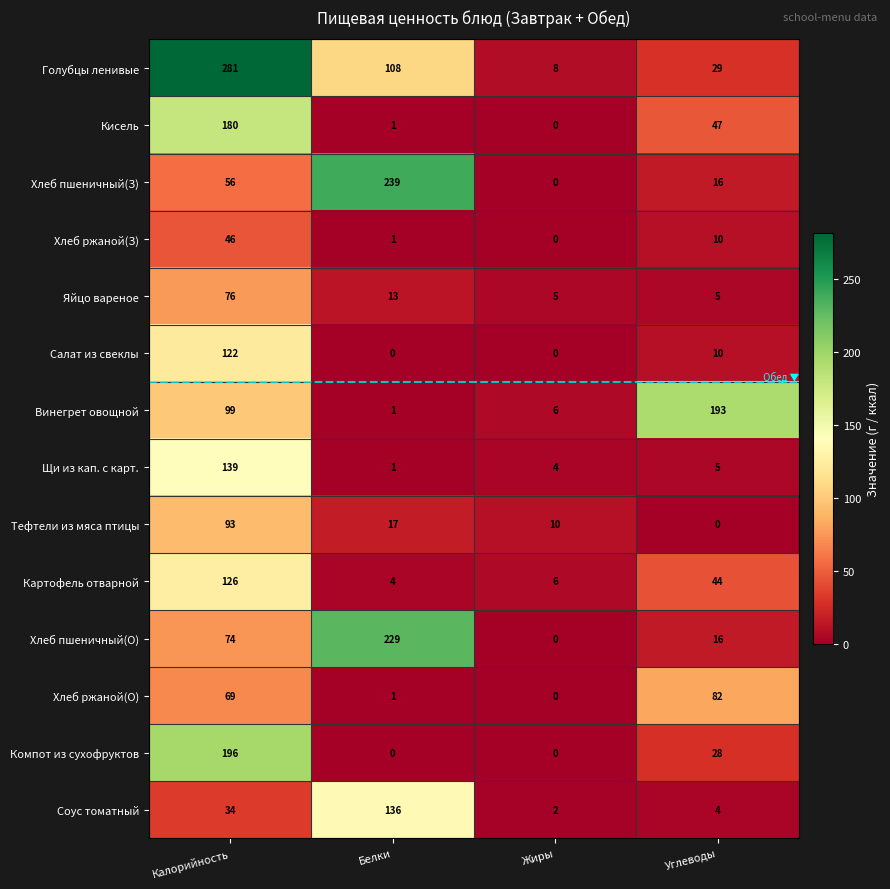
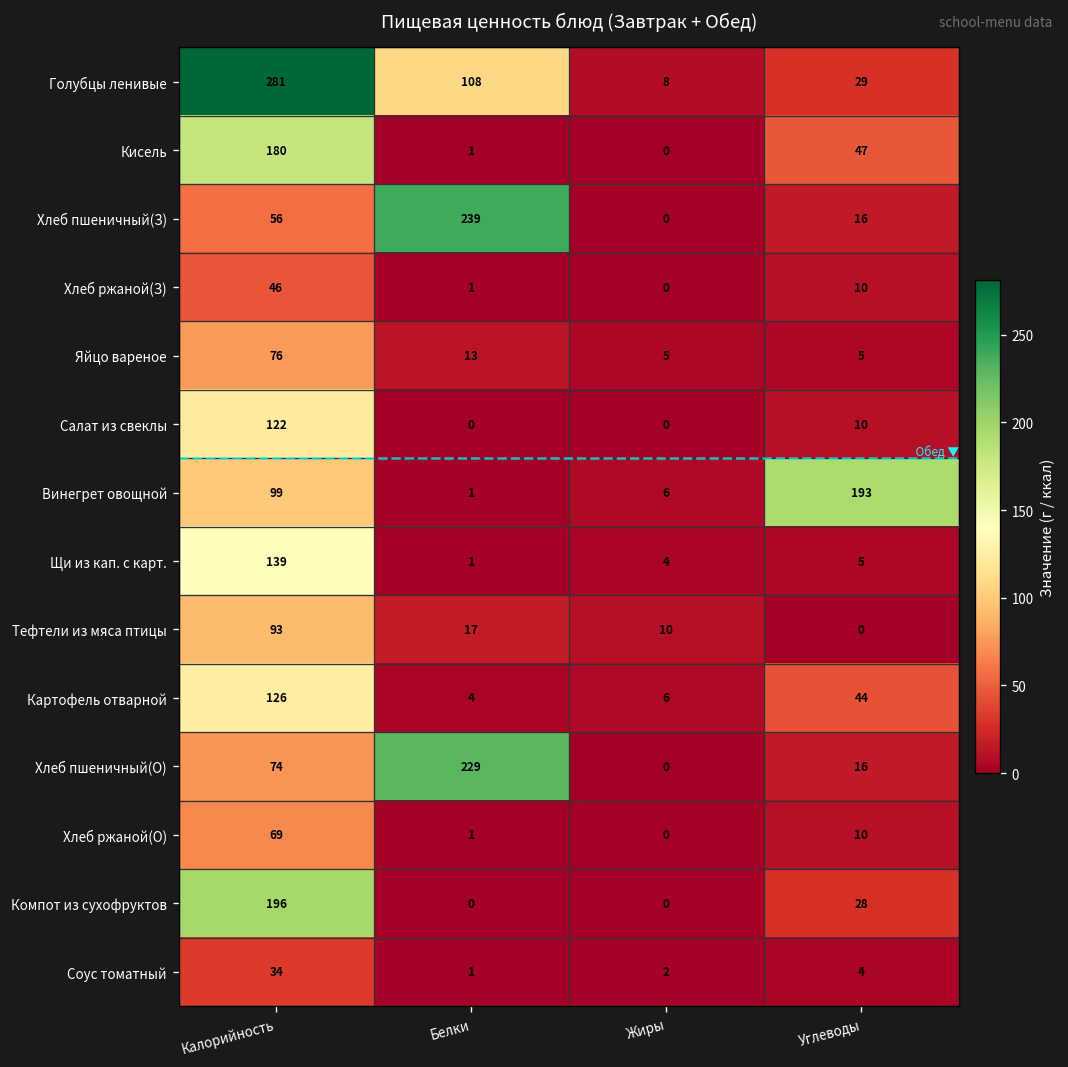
  {
    "Голубцы ленивые": {
      "Калорийность": 281,
      "Белки": 108,
      "Жиры": 8,
      "Углеводы": 29
    },
    "Кисель": {
      "Калорийность": 180,
      "Белки": 1,
      "Жиры": 0,
      "Углеводы": 47
    },
    "Хлеб пшеничный(З)": {
      "Калорийность": 56,
      "Белки": 239,
      "Жиры": 0,
      "Углеводы": 16
    },
    "Хлеб ржаной(З)": {
      "Калорийность": 46,
      "Белки": 1,
      "Жиры": 0,
      "Углеводы": 10
    },
    "Яйцо вареное": {
      "Калорийность": 76,
      "Белки": 13,
      "Жиры": 5,
      "Углеводы": 5
    },
    "Салат из свеклы": {
      "Калорийность": 122,
      "Белки": 0,
      "Жиры": 0
    },
    "Винегрет овощной": {
      "Калорийность": 99,
      "Белки": 1,
      "Жиры": 6,
      "Углеводы": 193
    },
    "Щи из кап. с карт.": {
      "Калорийность": 139,
      "Белки": 1,
      "Жиры": 4,
      "Углеводы": 5
    },
    "Тефтели из мяса птицы": {
      "Калорийность": 93,
      "Белки": 17,
      "Жиры": 10,
      "Углеводы": 0
    },
    "Картофель отварной": {
      "Калорийность": 126,
      "Белки": 4,
      "Жиры": 6,
      "Углеводы": 44
    },
    "Хлеб пшеничный(О)": {
      "Калорийность": 74,
      "Белки": 229,
      "Жиры": 0,
      "Углеводы": 16
    },
    "Хлеб ржаной(О)": {
      "Калорийность": 69,
      "Белки": 1,
      "Жиры": 0,
-     "Углеводы": 82
+     "Углеводы": 10
    },
    "Компот из сухофруктов": {
      "Калорийность": 196,
      "Белки": 0,
      "Жиры": 0,
      "Углеводы": 28
    },
    "Соус томатный": {
      "Калорийность": 34,
-     "Белки": 136,
+     "Белки": 1,
      "Жиры": 2,
      "Углеводы": 4
    }
  }
